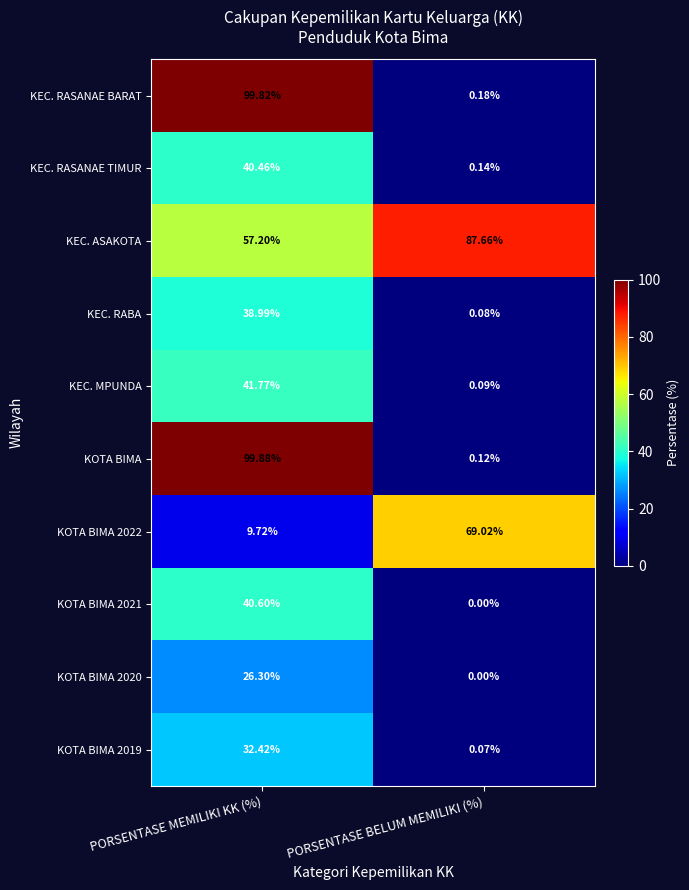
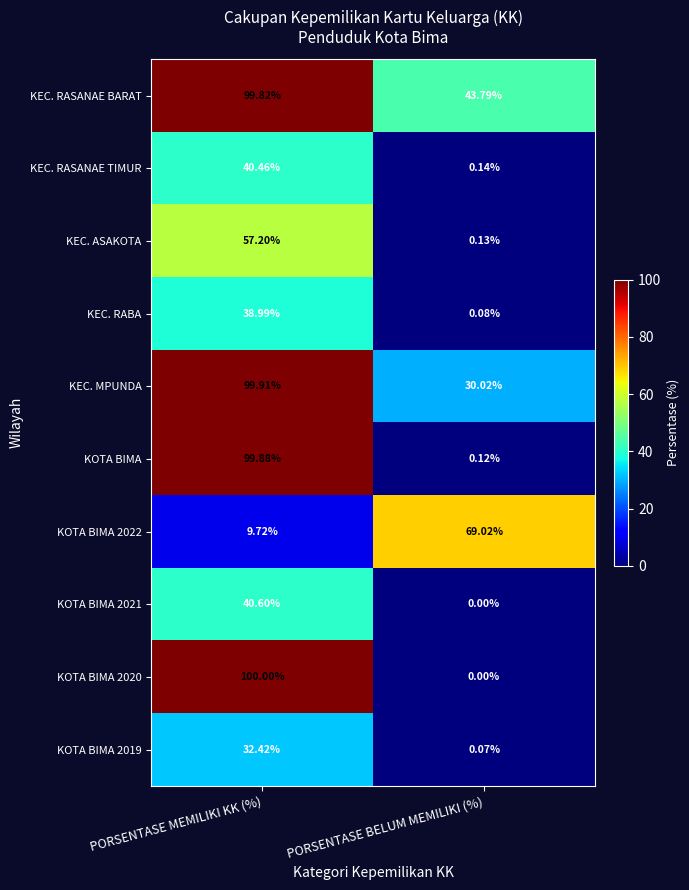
  {
    "KEC. RASANAE BARAT": {
      "PORSENTASE MEMILIKI KK (%)": "99.82%",
-     "PORSENTASE BELUM MEMILIKI (%)": "0.18%"
+     "PORSENTASE BELUM MEMILIKI (%)": "43.79%"
    },
    "KEC. RASANAE TIMUR": {
      "PORSENTASE MEMILIKI KK (%)": "40.46%",
      "PORSENTASE BELUM MEMILIKI (%)": "0.14%"
    },
    "KEC. ASAKOTA": {
      "PORSENTASE MEMILIKI KK (%)": "57.20%",
-     "PORSENTASE BELUM MEMILIKI (%)": "87.66%"
+     "PORSENTASE BELUM MEMILIKI (%)": "0.13%"
    },
    "KEC. RABA": {
      "PORSENTASE MEMILIKI KK (%)": "38.99%",
      "PORSENTASE BELUM MEMILIKI (%)": "0.08%"
    },
    "KEC. MPUNDA": {
-     "PORSENTASE MEMILIKI KK (%)": "41.77%",
-     "PORSENTASE BELUM MEMILIKI (%)": "0.09%"
+     "PORSENTASE MEMILIKI KK (%)": "99.91%",
+     "PORSENTASE BELUM MEMILIKI (%)": "30.02%"
    },
    "KOTA BIMA": {
      "PORSENTASE MEMILIKI KK (%)": "99.88%",
      "PORSENTASE BELUM MEMILIKI (%)": "0.12%"
    },
    "KOTA BIMA 2022": {
      "PORSENTASE MEMILIKI KK (%)": "9.72%",
      "PORSENTASE BELUM MEMILIKI (%)": "69.02%"
    },
    "KOTA BIMA 2021": {
      "PORSENTASE MEMILIKI KK (%)": "40.60%",
      "PORSENTASE BELUM MEMILIKI (%)": "0.00%"
    },
    "KOTA BIMA 2020": {
-     "PORSENTASE MEMILIKI KK (%)": "26.30%",
+     "PORSENTASE MEMILIKI KK (%)": "100.00%",
      "PORSENTASE BELUM MEMILIKI (%)": "0.00%"
    },
    "KOTA BIMA 2019": {
      "PORSENTASE MEMILIKI KK (%)": "32.42%",
      "PORSENTASE BELUM MEMILIKI (%)": "0.07%"
    }
  }
